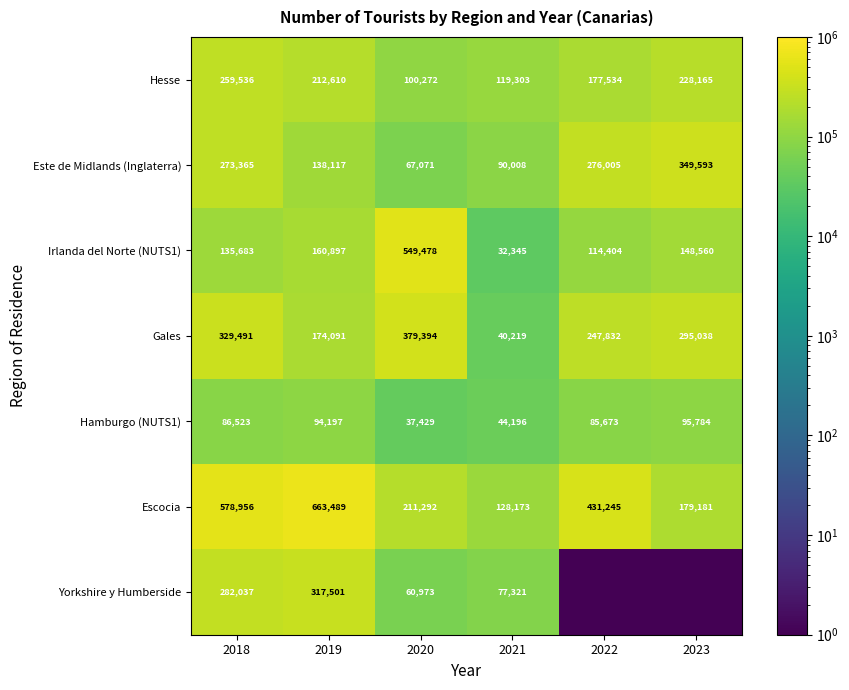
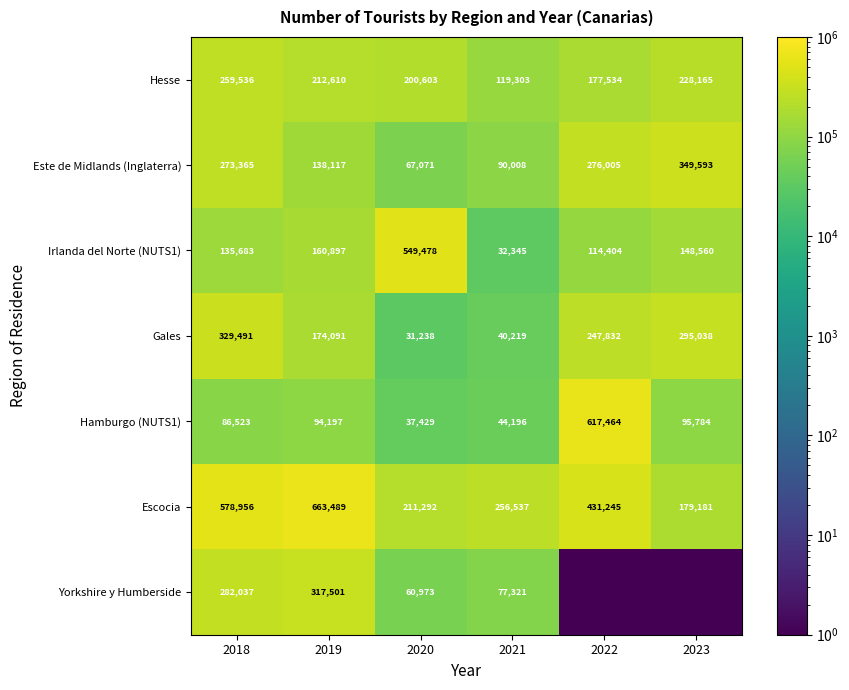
  {
    "Hesse": {
      "2018": "259,536",
      "2019": "212,610",
-     "2020": "100,272",
+     "2020": "200,603",
      "2021": "119,303",
      "2022": "177,534",
      "2023": "228,165"
    },
    "Este de Midlands (Inglaterra)": {
      "2018": "273,365",
      "2019": "138,117",
      "2020": "67,071",
      "2021": "90,008",
      "2022": "276,005",
      "2023": "349,593"
    },
    "Irlanda del Norte (NUTS1)": {
      "2018": "135,683",
      "2019": "160,897",
      "2020": "549,478",
      "2021": "32,345",
      "2022": "114,404",
      "2023": "148,560"
    },
    "Gales": {
      "2018": "329,491",
      "2019": "174,091",
-     "2020": "379,394",
+     "2020": "31,238",
      "2021": "40,219",
      "2022": "247,832",
      "2023": "295,038"
    },
    "Hamburgo (NUTS1)": {
      "2018": "86,523",
      "2019": "94,197",
      "2020": "37,429",
      "2021": "44,196",
-     "2022": "85,673",
+     "2022": "617,464",
      "2023": "95,784"
    },
    "Escocia": {
      "2018": "578,956",
      "2019": "663,489",
      "2020": "211,292",
-     "2021": "128,173",
+     "2021": "256,537",
      "2022": "431,245",
      "2023": "179,181"
    },
    "Yorkshire y Humberside": {
      "2018": "282,037",
      "2019": "317,501",
      "2020": "60,973",
      "2021": "77,321"
    }
  }
